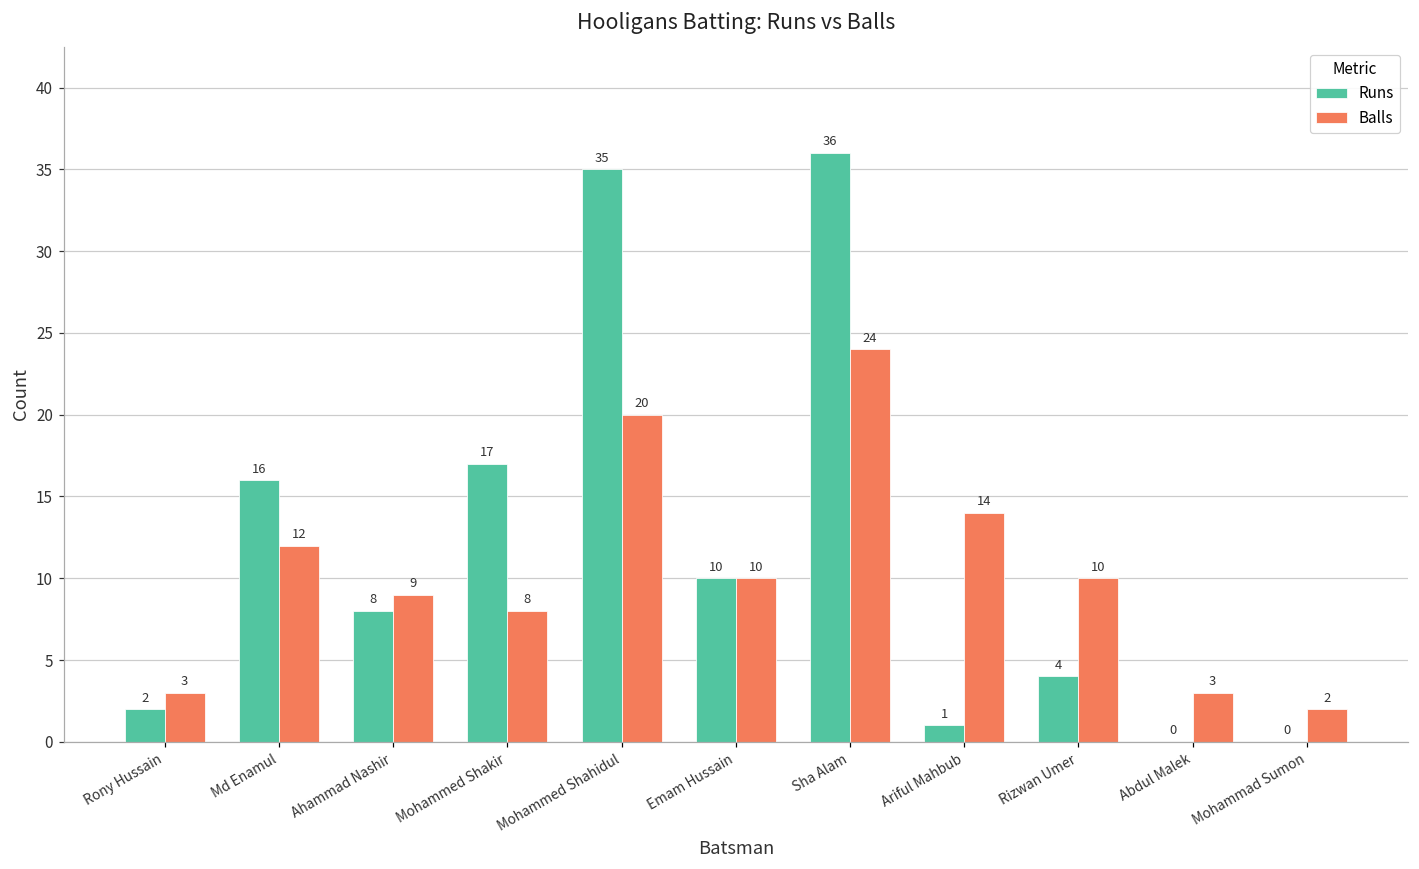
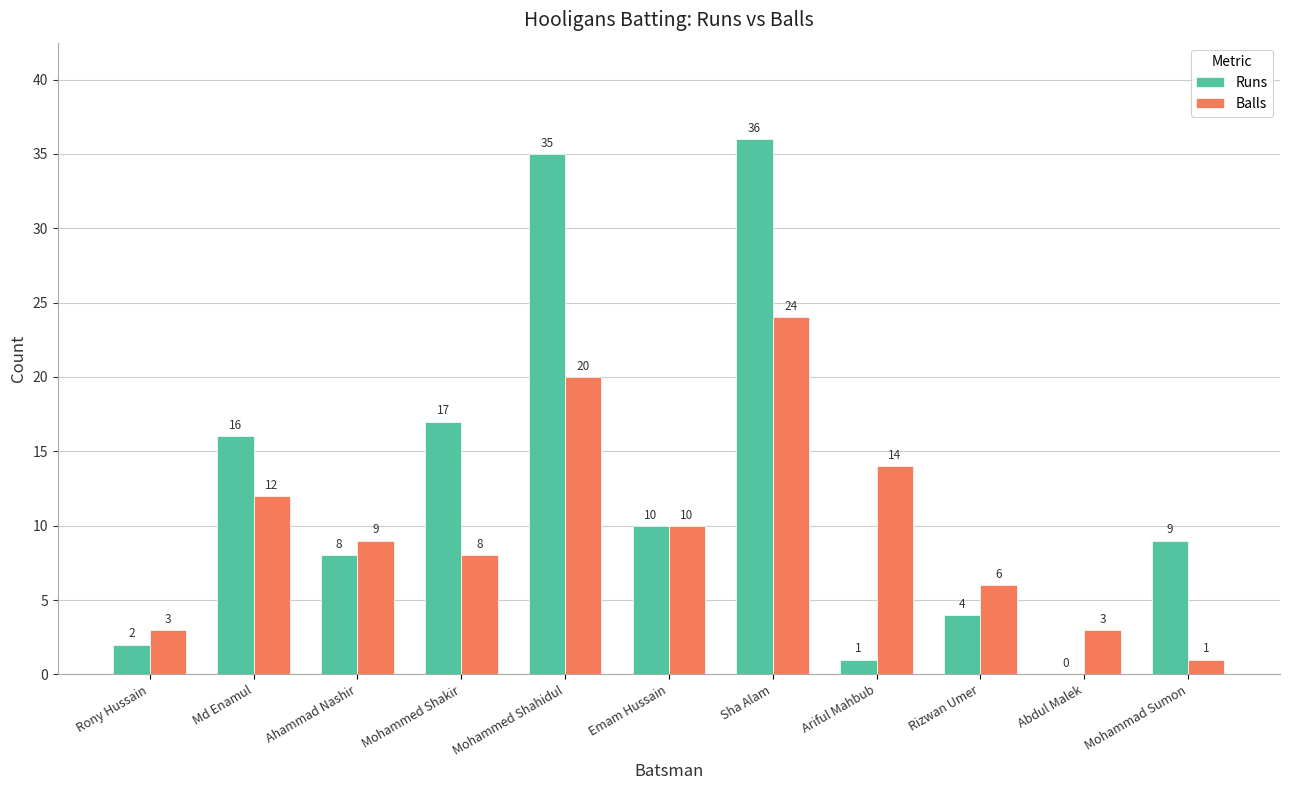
  {
    "Runs": {
      "Rony Hussain": 2,
      "Md Enamul": 16,
      "Ahammad Nashir": 8,
      "Mohammed Shakir": 17,
      "Mohammed Shahidul": 35,
      "Emam Hussain": 10,
      "Sha Alam": 36,
      "Ariful Mahbub": 1,
      "Rizwan Umer": 4,
      "Abdul Malek": 0,
-     "Mohammad Sumon": 0
+     "Mohammad Sumon": 9
    },
    "Balls": {
      "Rony Hussain": 3,
      "Md Enamul": 12,
      "Ahammad Nashir": 9,
      "Mohammed Shakir": 8,
      "Mohammed Shahidul": 20,
      "Emam Hussain": 10,
      "Sha Alam": 24,
      "Ariful Mahbub": 14,
-     "Rizwan Umer": 10,
+     "Rizwan Umer": 6,
      "Abdul Malek": 3,
-     "Mohammad Sumon": 2
+     "Mohammad Sumon": 1
    }
  }
